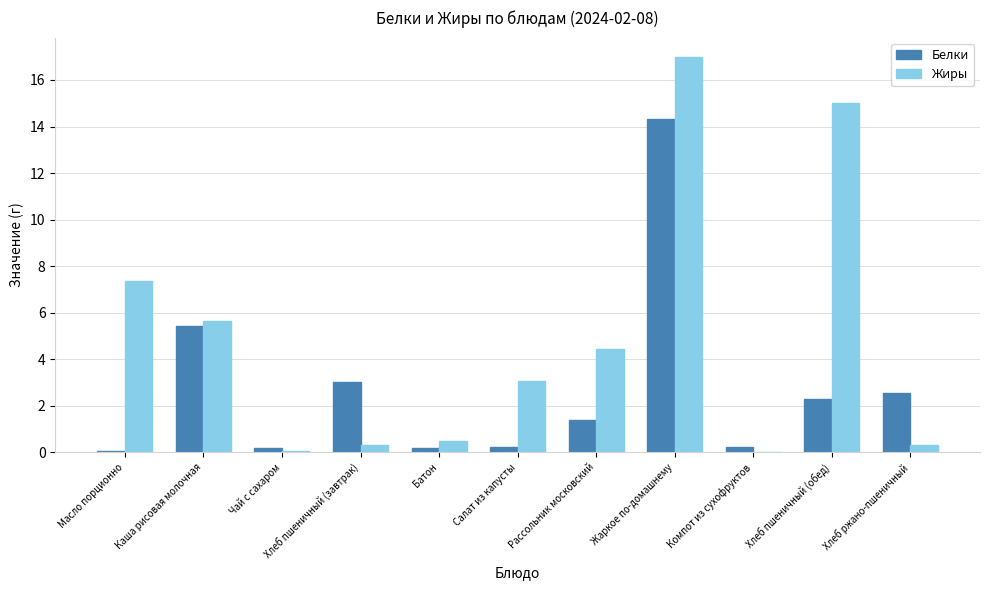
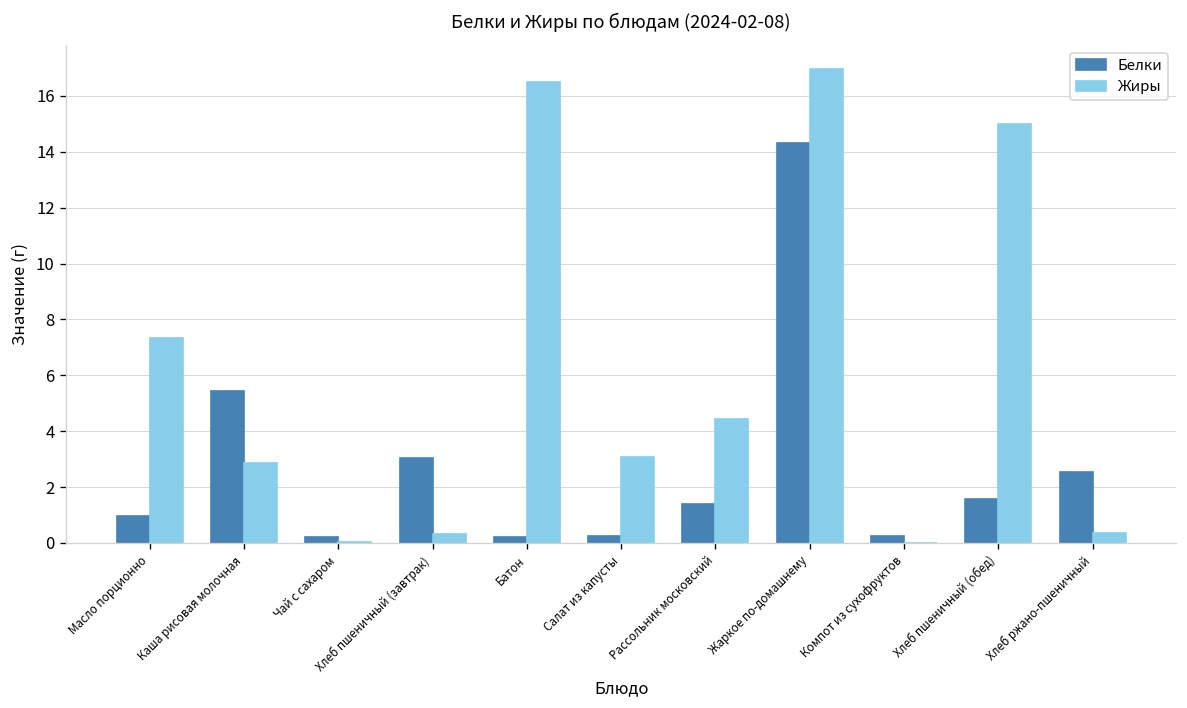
  {
    "Белки": {
-     "Масло порционно": 0.1,
+     "Масло порционно": 1.0,
      "Каша рисовая молочная": 5.5,
      "Чай с сахаром": 0.2,
      "Хлеб пшеничный (завтрак)": 3.0,
      "Батон": 0.2,
      "Салат из капусты": 0.2,
      "Рассольник московский": 1.4,
      "Жаркое по-домашнему": 14.3,
      "Компот из сухофруктов": 0.2,
-     "Хлеб пшеничный (обед)": 2.3,
+     "Хлеб пшеничный (обед)": 1.6,
      "Хлеб ржано-пшеничный": 2.6
    },
    "Жиры": {
      "Масло порционно": 7.4,
-     "Каша рисовая молочная": 5.7,
+     "Каша рисовая молочная": 2.9,
      "Хлеб пшеничный (завтрак)": 0.3,
-     "Батон": 0.5,
+     "Батон": 16.5,
      "Салат из капусты": 3.1,
      "Рассольник московский": 4.4,
      "Жаркое по-домашнему": 17.0,
      "Компот из сухофруктов": 0.0,
      "Хлеб пшеничный (обед)": 15.0,
      "Хлеб ржано-пшеничный": 0.3
    }
  }
